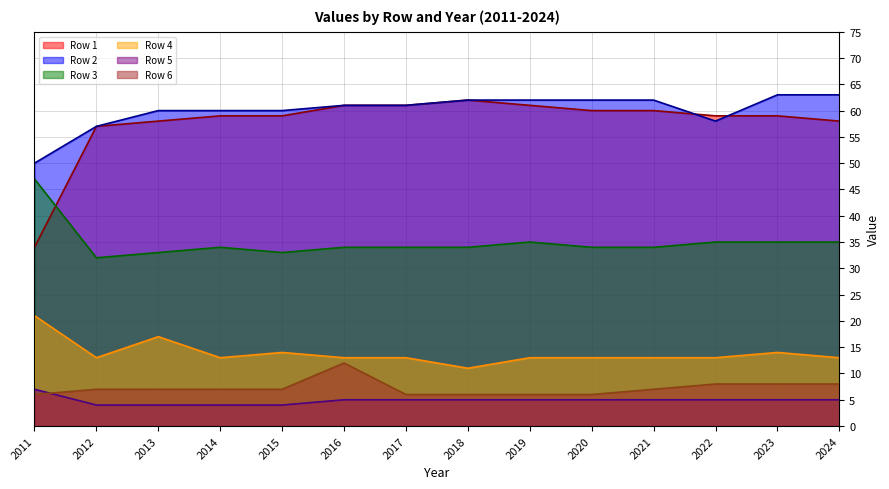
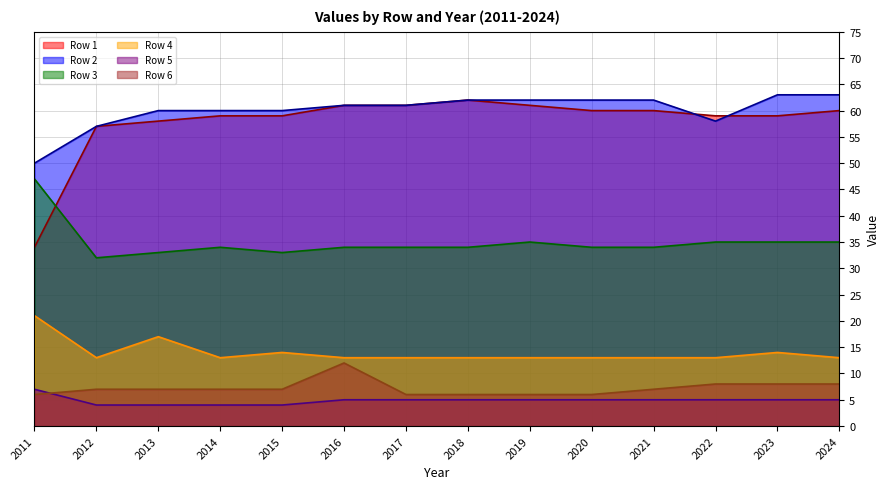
  {
    "Row 1": {
      "2011": 34,
      "2013": 58,
      "2014": 59,
      "2015": 59,
      "2019": 61,
      "2020": 60,
      "2021": 60,
      "2022": 59,
      "2023": 59,
-     "2024": 58
+     "2024": 60
    },
    "Row 2": {
      "2011": 50,
      "2013": 60,
      "2014": 60,
      "2015": 60,
      "2019": 62,
      "2020": 62,
      "2021": 62,
      "2022": 58,
      "2023": 63,
      "2024": 63
    },
    "Row 3": {
      "2011": 47,
      "2012": 32,
      "2013": 33,
      "2014": 34,
      "2015": 33,
      "2016": 34,
      "2017": 34,
      "2018": 34,
      "2019": 35,
      "2020": 34,
      "2021": 34,
      "2022": 35,
      "2023": 35,
      "2024": 35
    },
    "Row 4": {
      "2011": 21,
      "2012": 13,
      "2013": 17,
      "2014": 13,
      "2015": 14,
      "2016": 13,
      "2017": 13,
-     "2018": 11,
+     "2018": 13,
      "2019": 13,
      "2020": 13,
      "2021": 13,
      "2022": 13,
      "2023": 14,
      "2024": 13
    },
    "Row 5": {
      "2011": 7,
      "2012": 4,
      "2013": 4,
      "2014": 4,
      "2015": 4,
      "2016": 5,
      "2017": 5,
      "2018": 5,
      "2019": 5,
      "2020": 5,
      "2021": 5,
      "2022": 5,
      "2023": 5,
      "2024": 5
    },
    "Row 6": {
      "2011": 6,
      "2012": 7,
      "2013": 7,
      "2014": 7,
      "2015": 7,
      "2016": 12,
      "2017": 6,
      "2018": 6,
      "2019": 6,
      "2020": 6,
      "2021": 7,
      "2022": 8,
      "2023": 8,
      "2024": 8
    }
  }
